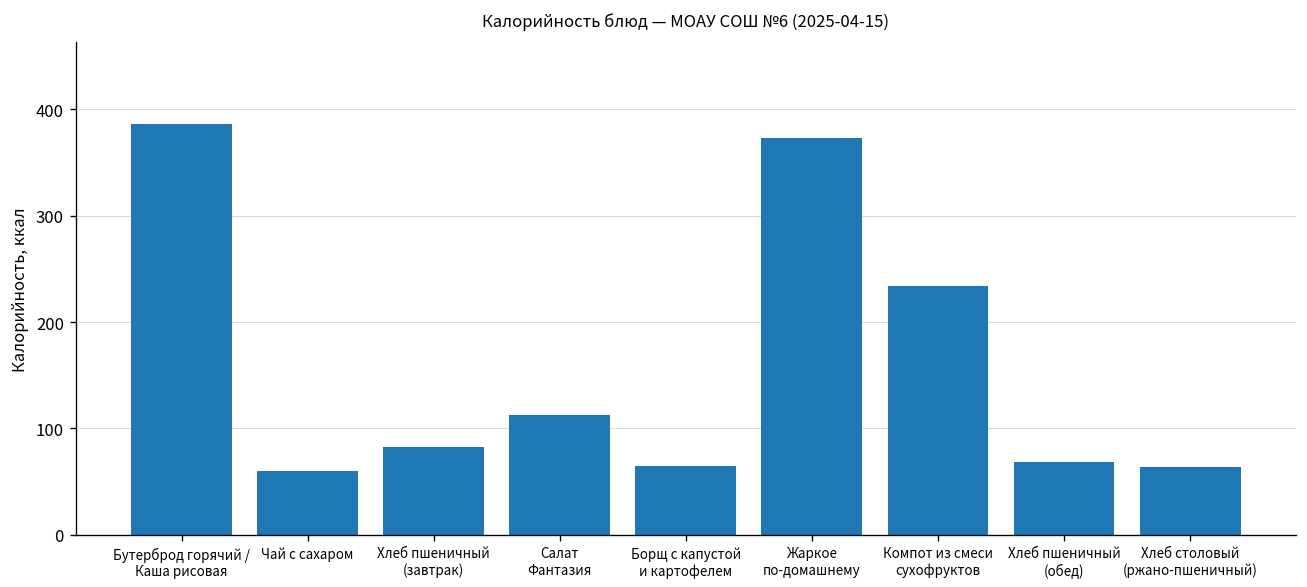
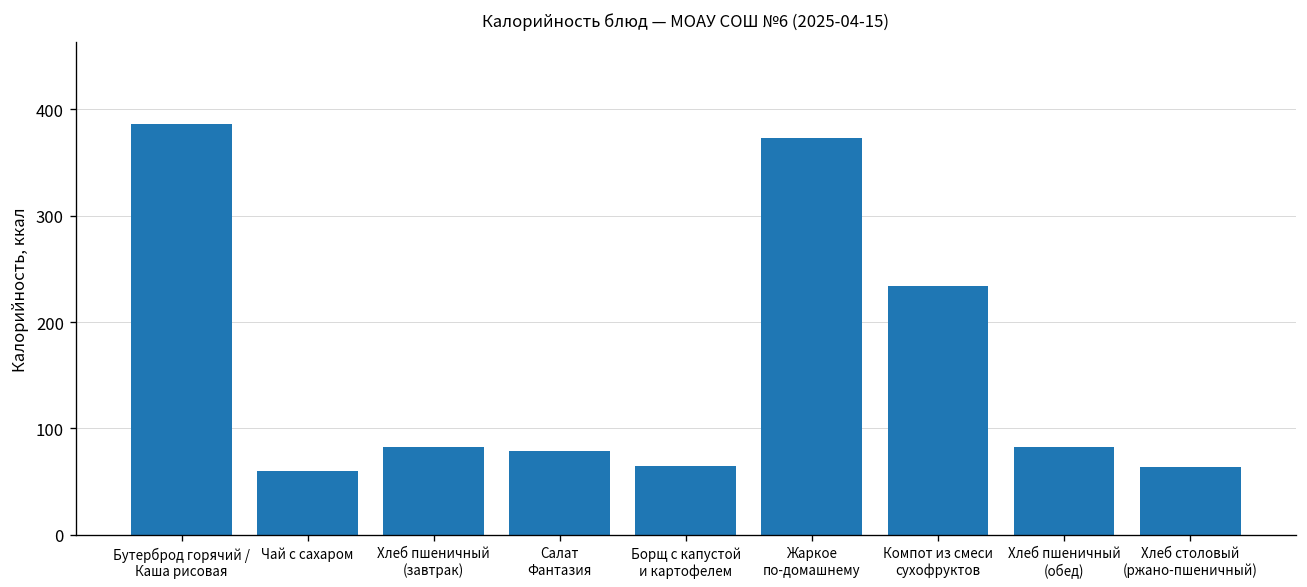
  {
    "Бутерброд горячий / Каша рисовая": 390,
    "Чай с сахаром": 60,
    "Хлеб пшеничный (завтрак)": 80,
-   "Салат Фантазия": 110,
+   "Салат Фантазия": 80,
    "Борщ с капустой и картофелем": 60,
    "Жаркое по-домашнему": 370,
    "Компот из смеси сухофруктов": 230,
-   "Хлеб пшеничный (обед)": 70,
+   "Хлеб пшеничный (обед)": 80,
    "Хлеб столовый (ржано-пшеничный)": 60
  }
